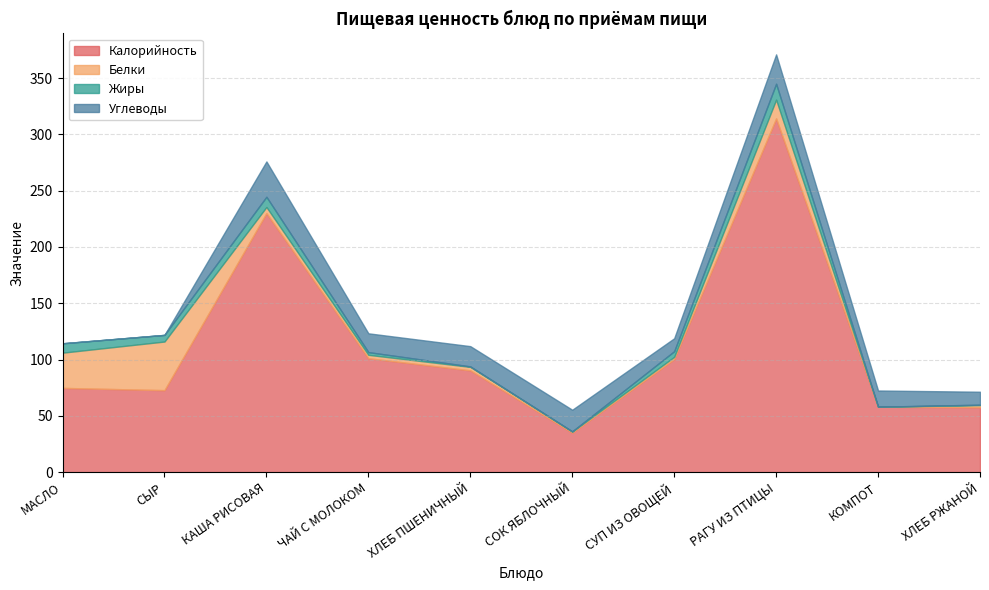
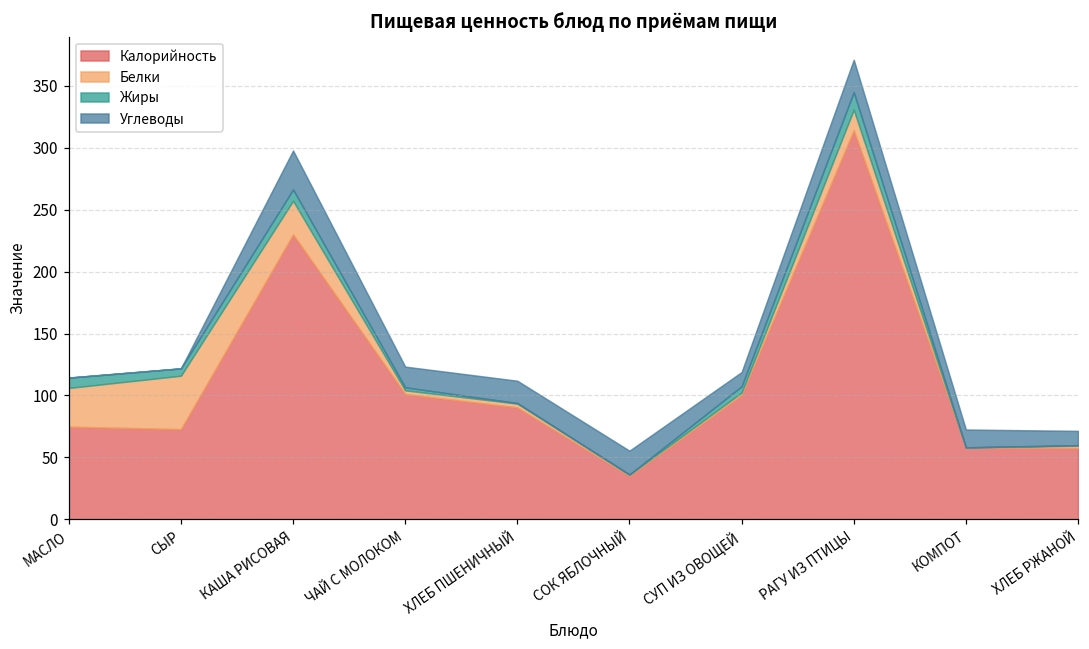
  {
    "Белки": {
      "МАСЛО": 31,
      "СЫР": 43,
-     "КАША РИСОВАЯ": 5,
+     "КАША РИСОВАЯ": 27,
      "ЧАЙ С МОЛОКОМ": 3,
      "РАГУ ИЗ ПТИЦЫ": 17
    }
  }
